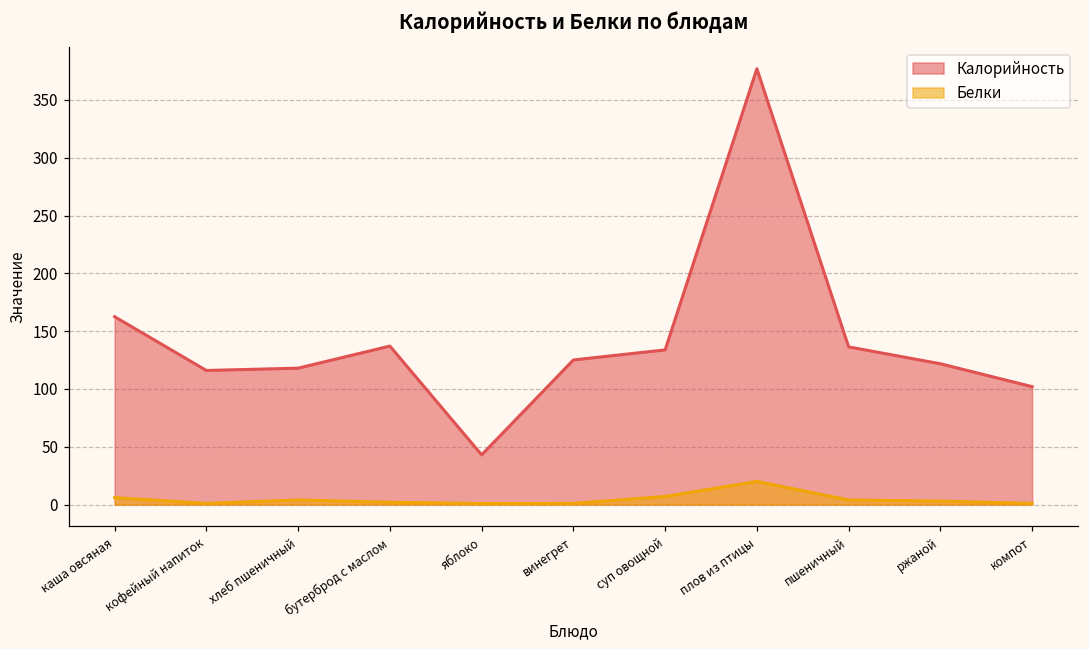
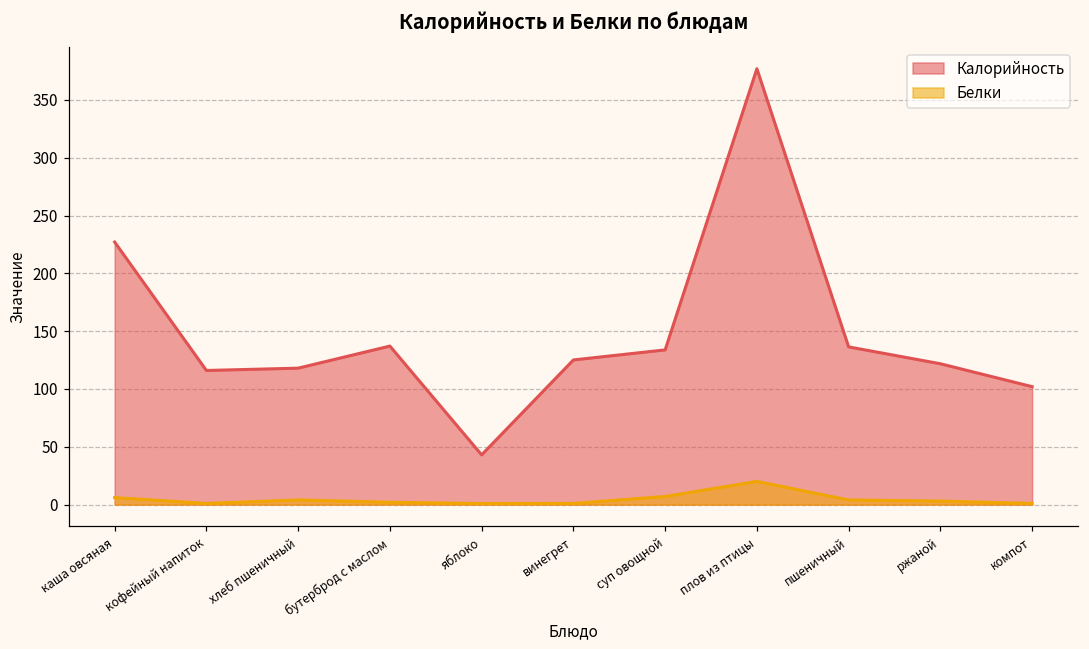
  {
    "Калорийность": {
-     "каша овсяная": 163,
+     "каша овсяная": 227,
      "кофейный напиток": 116,
      "хлеб пшеничный": 118,
      "бутерброд с маслом": 137,
      "яблоко": 43,
      "винегрет": 125,
      "суп овощной": 134,
      "плов из птицы": 377,
      "пшеничный": 136,
      "ржаной": 122,
      "компот": 102
    },
    "Белки": {
      "каша овсяная": 6,
      "кофейный напиток": 1,
      "хлеб пшеничный": 4,
      "бутерброд с маслом": 2,
      "яблоко": 1,
      "винегрет": 1,
      "суп овощной": 7,
      "плов из птицы": 20,
      "пшеничный": 4,
      "ржаной": 3,
      "компот": 1
    }
  }
